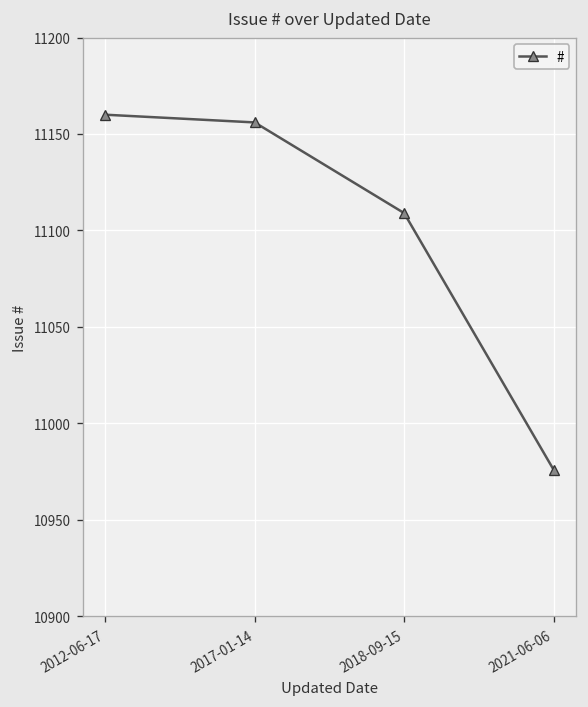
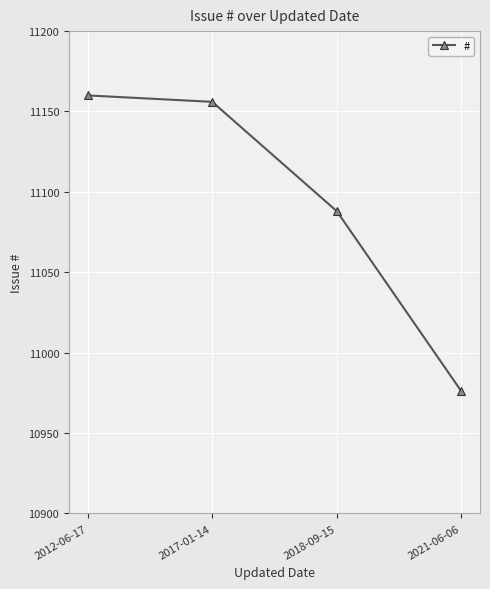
  {
    "2012-06-17": 11160,
    "2017-01-14": 11156,
-   "2018-09-15": 11109,
+   "2018-09-15": 11088,
    "2021-06-06": 10976
  }
